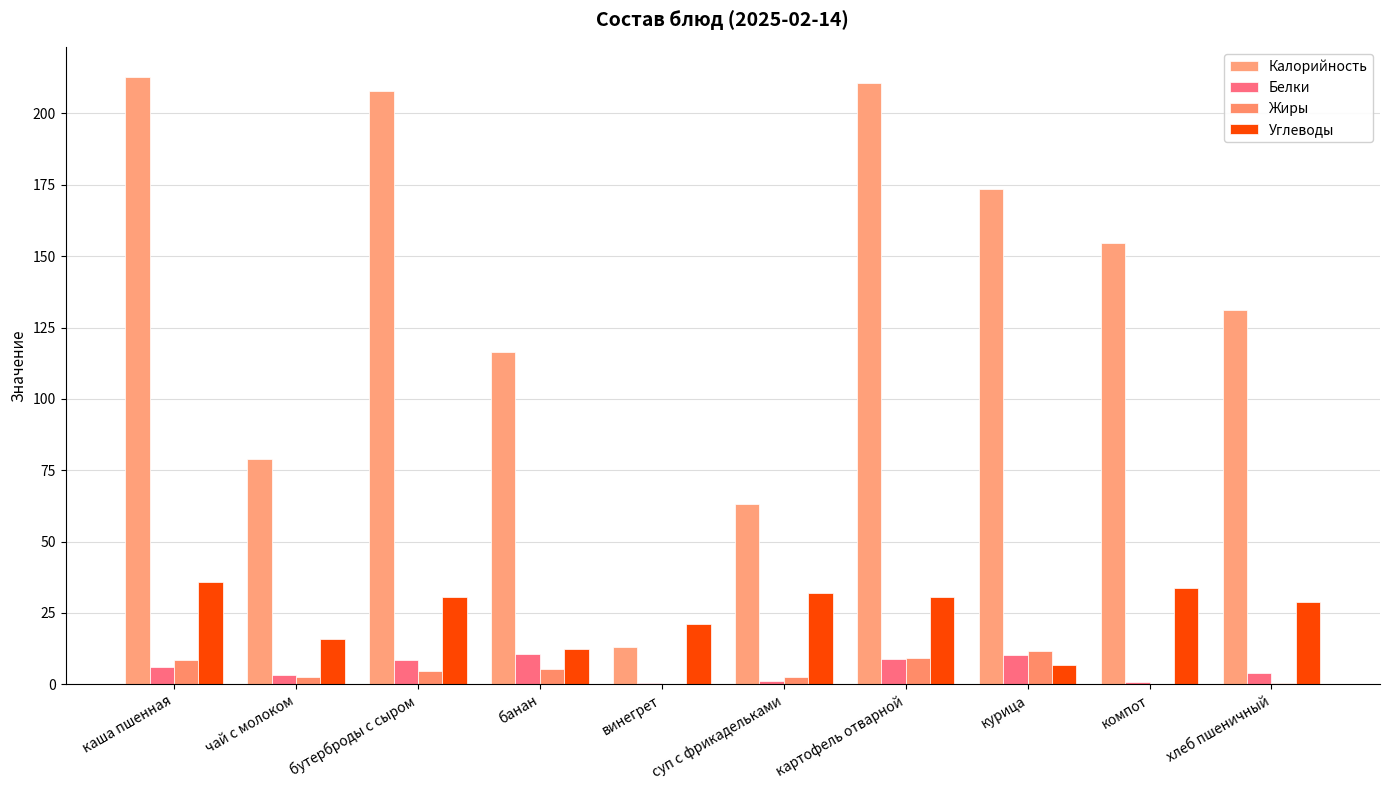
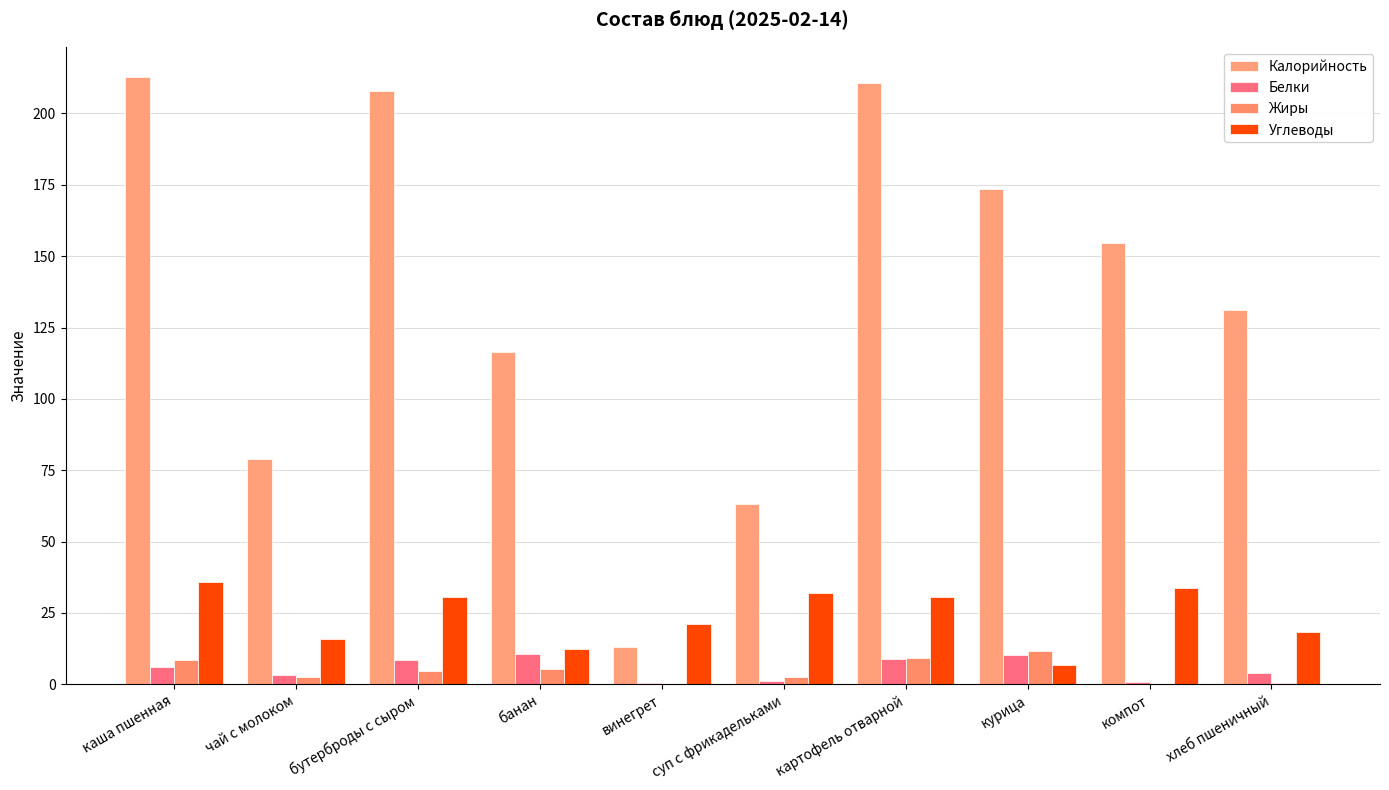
  {
    "Углеводы": {
      "каша пшенная": 36,
      "чай с молоком": 16,
      "бутерброды с сыром": 30,
      "банан": 12,
      "винегрет": 21,
      "суп с фрикадельками": 32,
      "картофель отварной": 31,
      "курица": 7,
      "компот": 34,
-     "хлеб пшеничный": 29
+     "хлеб пшеничный": 18
    }
  }
